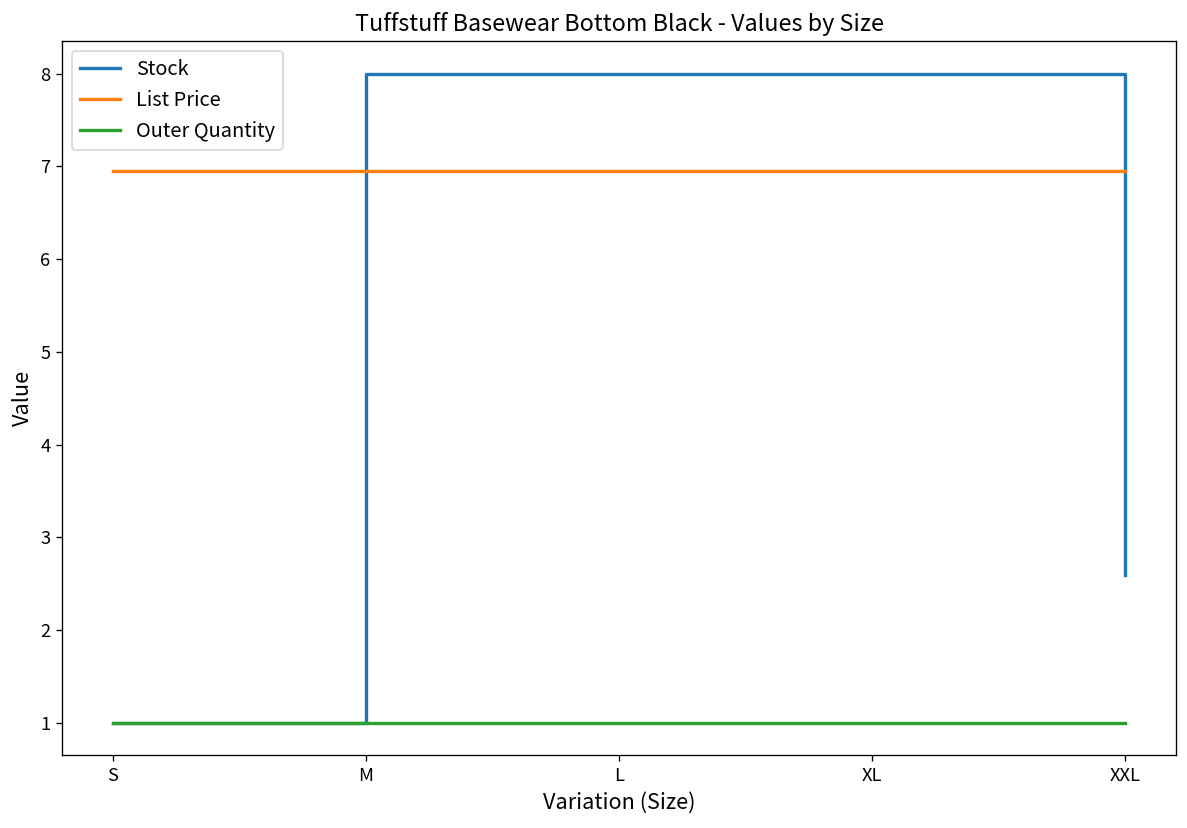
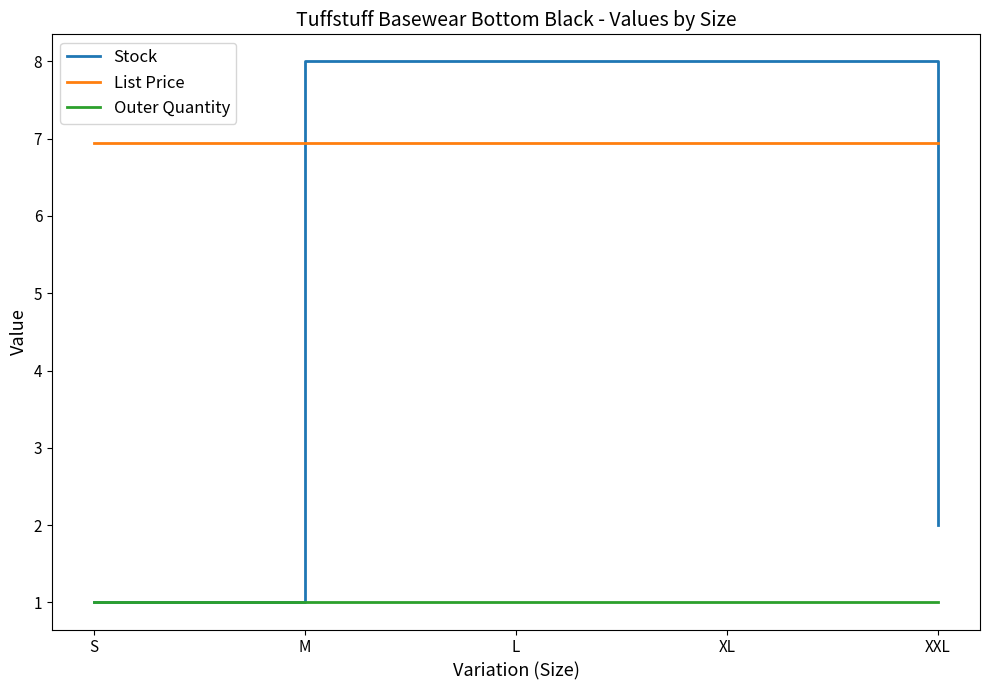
  {
    "Stock": {
      "M": 8.0,
      "L": 8.0,
      "XL": 8.0,
-     "XXL": 2.6
+     "XXL": 2.0
    },
    "List Price": {
      "S": 7.0,
      "M": 7.0,
      "L": 7.0,
      "XL": 7.0,
      "XXL": 7.0
    },
    "Outer Quantity": {
      "M": 1.0,
      "L": 1.0,
      "XL": 1.0,
      "XXL": 1.0
    }
  }
